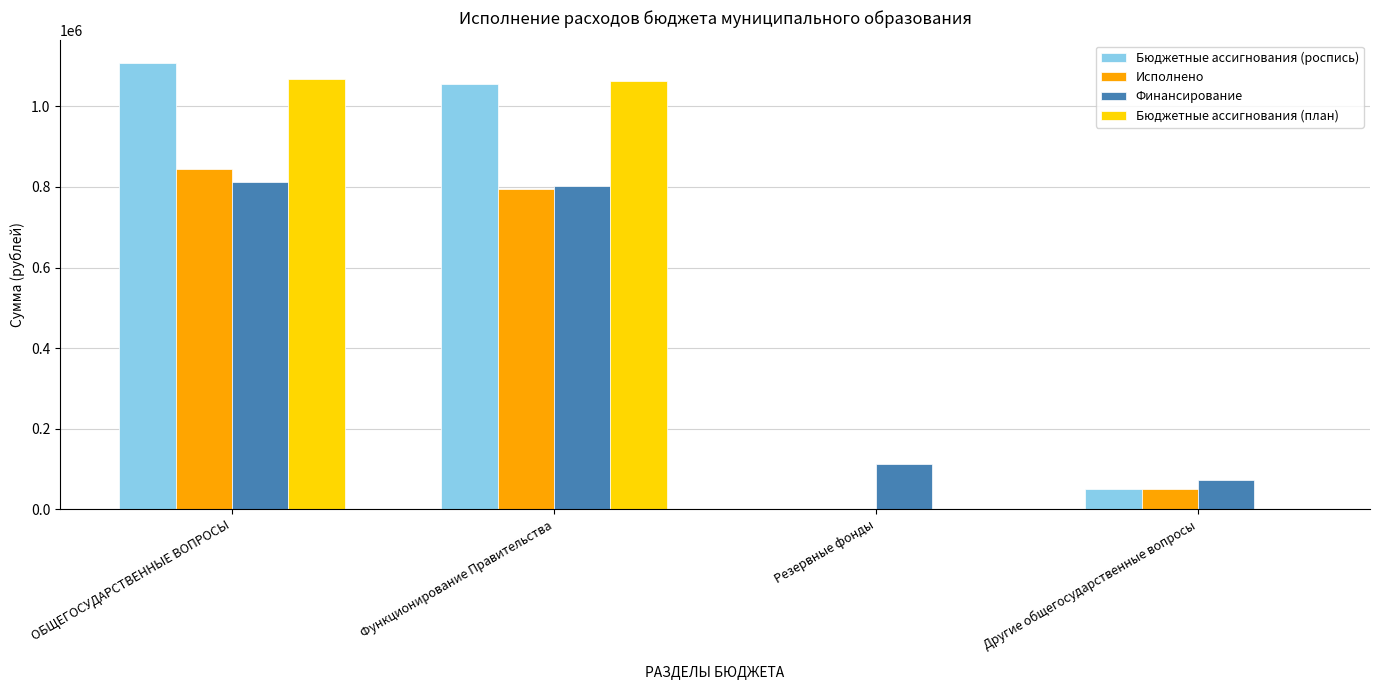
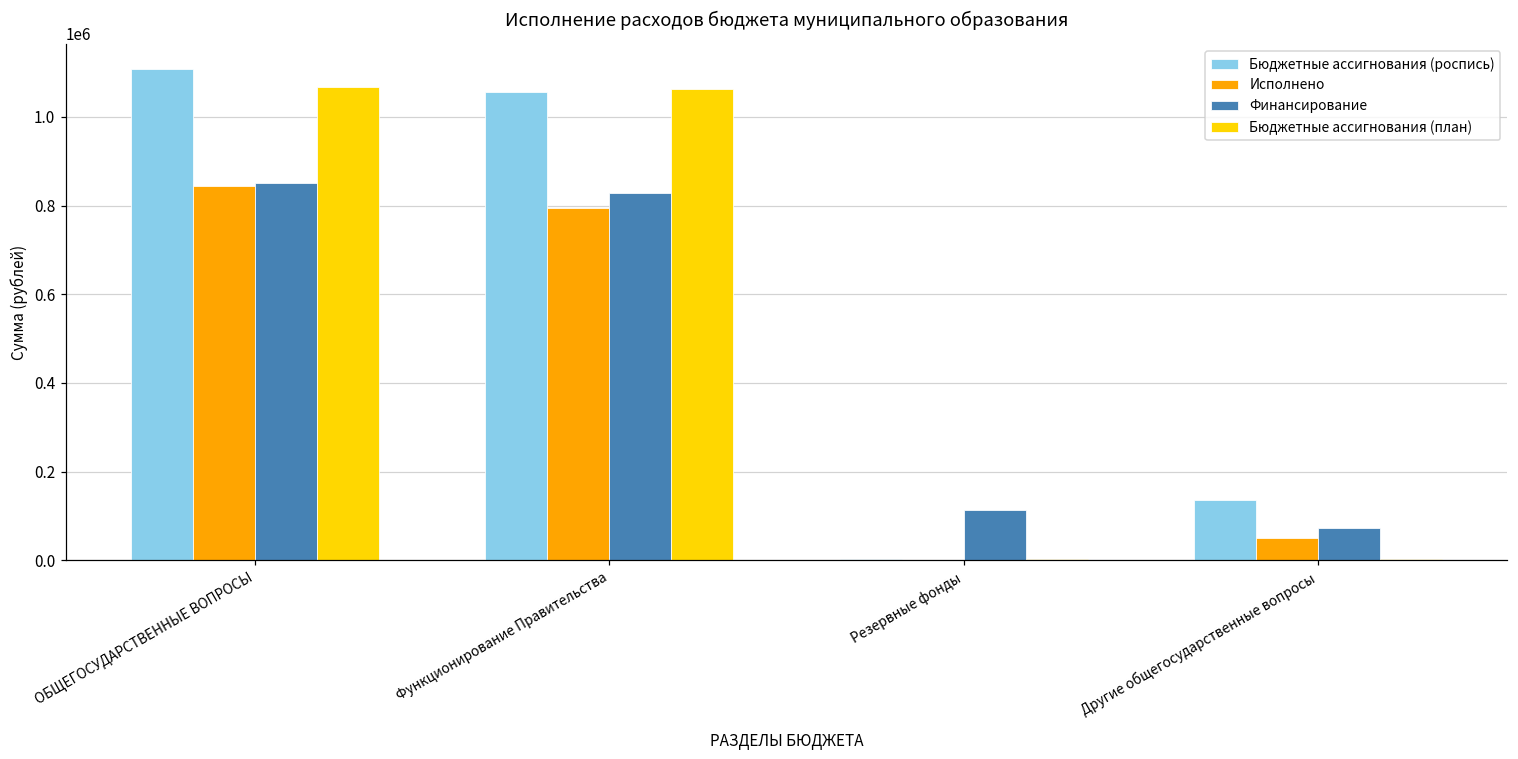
  {
    "Бюджетные ассигнования (роспись)": {
      "ОБЩЕГОСУДАРСТВЕННЫЕ ВОПРОСЫ": 1110000,
      "Функционирование Правительства": 1060000,
-     "Другие общегосударственные вопросы": 50000
+     "Другие общегосударственные вопросы": 140000
    },
    "Финансирование": {
-     "ОБЩЕГОСУДАРСТВЕННЫЕ ВОПРОСЫ": 810000,
-     "Функционирование Правительства": 800000,
+     "ОБЩЕГОСУДАРСТВЕННЫЕ ВОПРОСЫ": 850000,
+     "Функционирование Правительства": 830000,
      "Резервные фонды": 110000,
      "Другие общегосударственные вопросы": 70000
    }
  }
